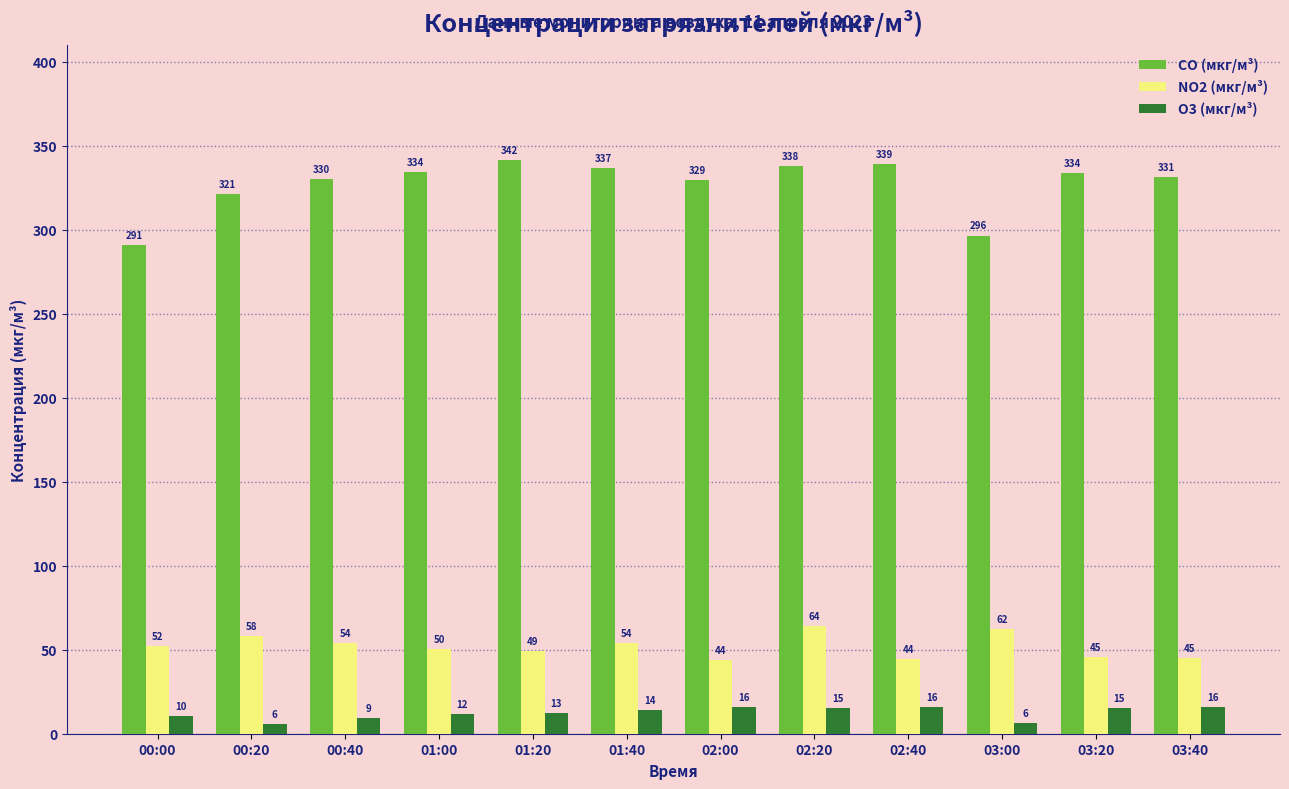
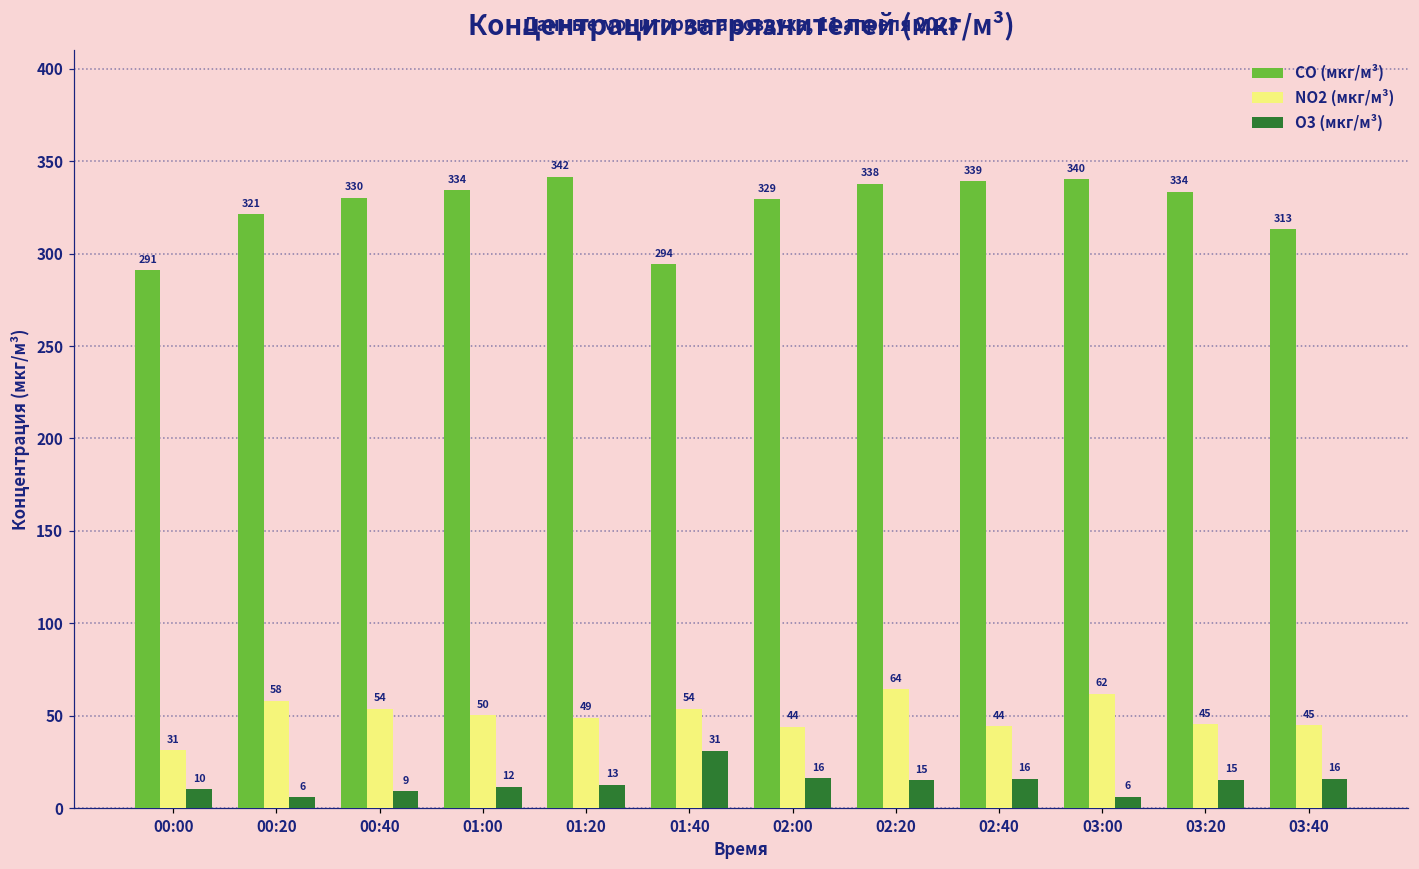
  {
    "CO (мкг/м³)": {
      "00:00": 291,
      "00:20": 321,
      "00:40": 330,
      "01:00": 334,
      "01:20": 342,
-     "01:40": 337,
+     "01:40": 294,
      "02:00": 329,
      "02:20": 338,
      "02:40": 339,
-     "03:00": 296,
+     "03:00": 340,
      "03:20": 334,
-     "03:40": 331
+     "03:40": 313
    },
    "NO2 (мкг/м³)": {
-     "00:00": 52,
+     "00:00": 31,
      "00:20": 58,
      "00:40": 54,
      "01:00": 50,
      "01:20": 49,
      "01:40": 54,
      "02:00": 44,
      "02:20": 64,
      "02:40": 44,
      "03:00": 62,
      "03:20": 45,
      "03:40": 45
    },
    "O3 (мкг/м³)": {
      "00:00": 10,
      "00:20": 6,
      "00:40": 9,
      "01:00": 12,
      "01:20": 13,
-     "01:40": 14,
+     "01:40": 31,
      "02:00": 16,
      "02:20": 15,
      "02:40": 16,
      "03:00": 6,
      "03:20": 15,
      "03:40": 16
    }
  }
